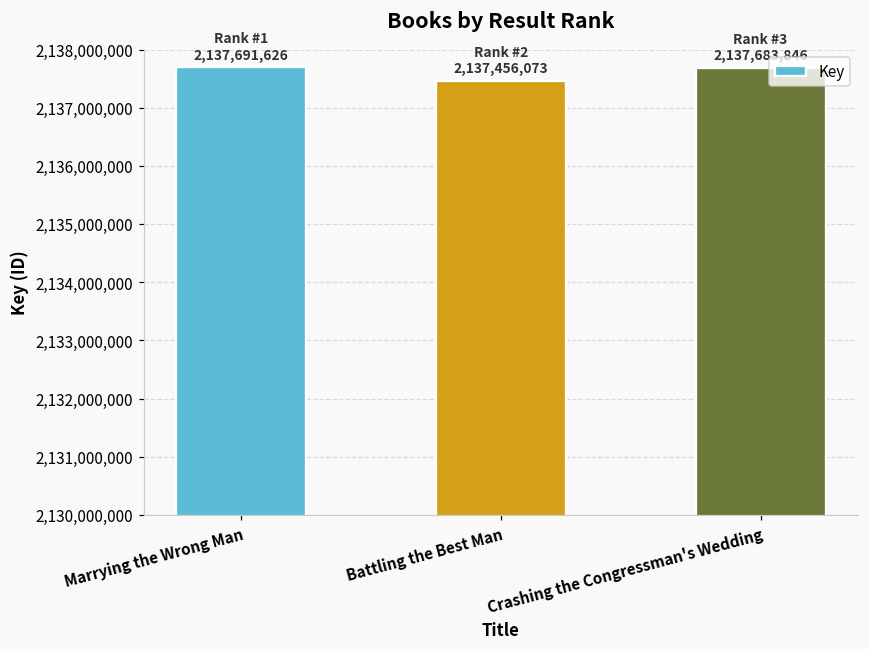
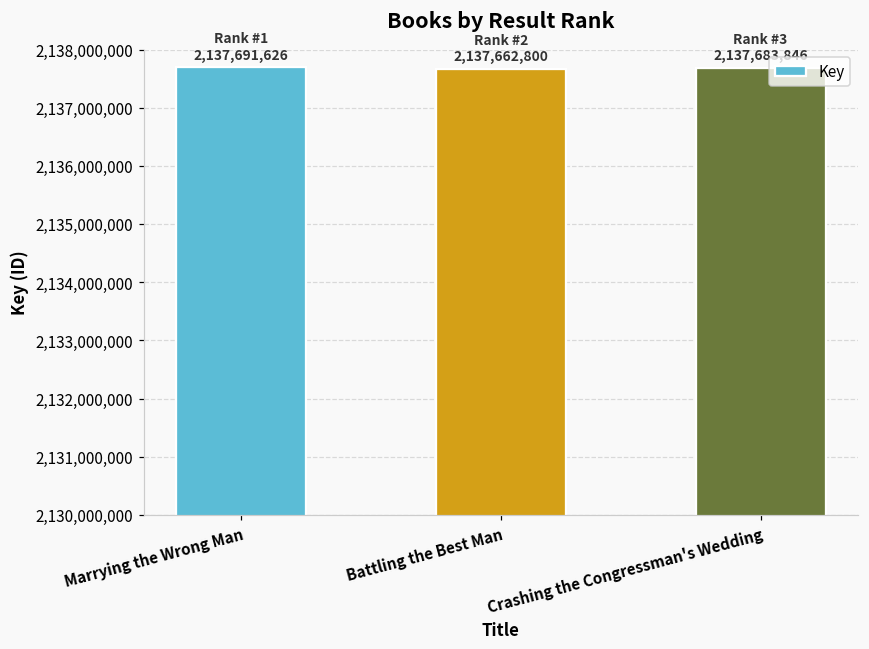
  {
    "Marrying the Wrong Man": "2,137,691,626",
-   "Battling the Best Man": "2,137,456,073"
+   "Battling the Best Man": "2,137,662,800"
  }
